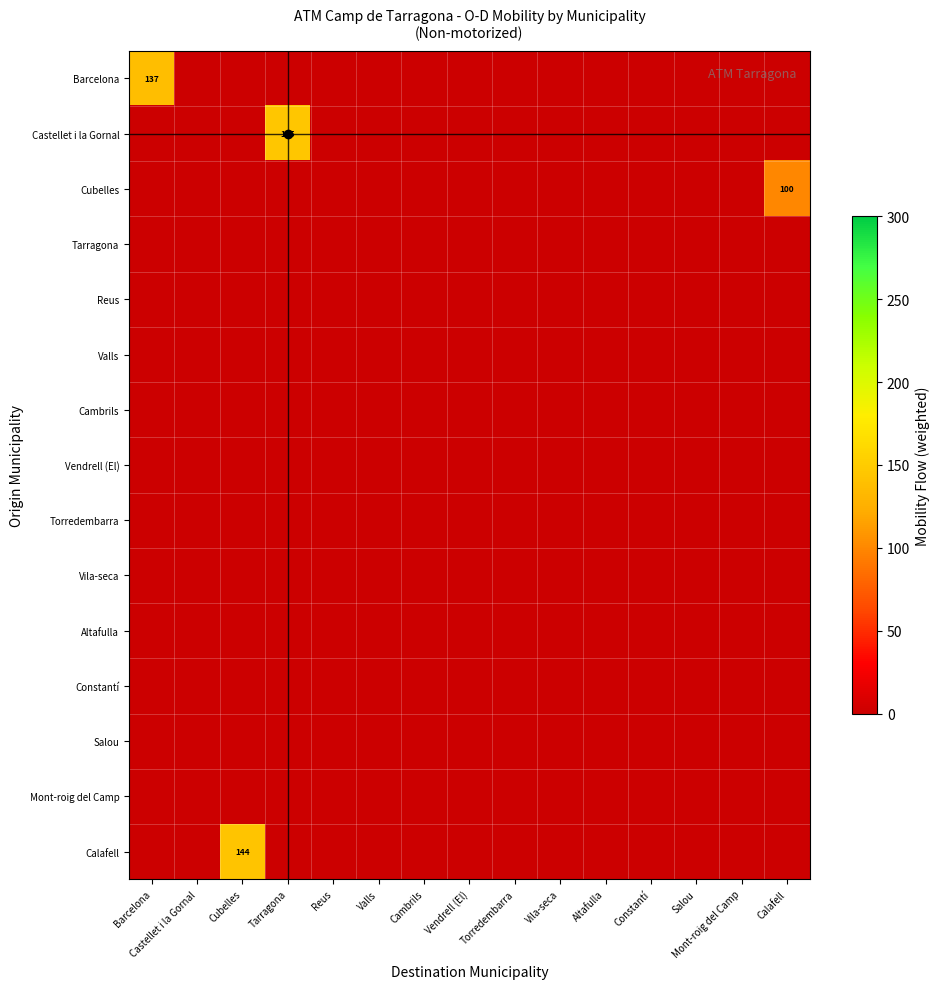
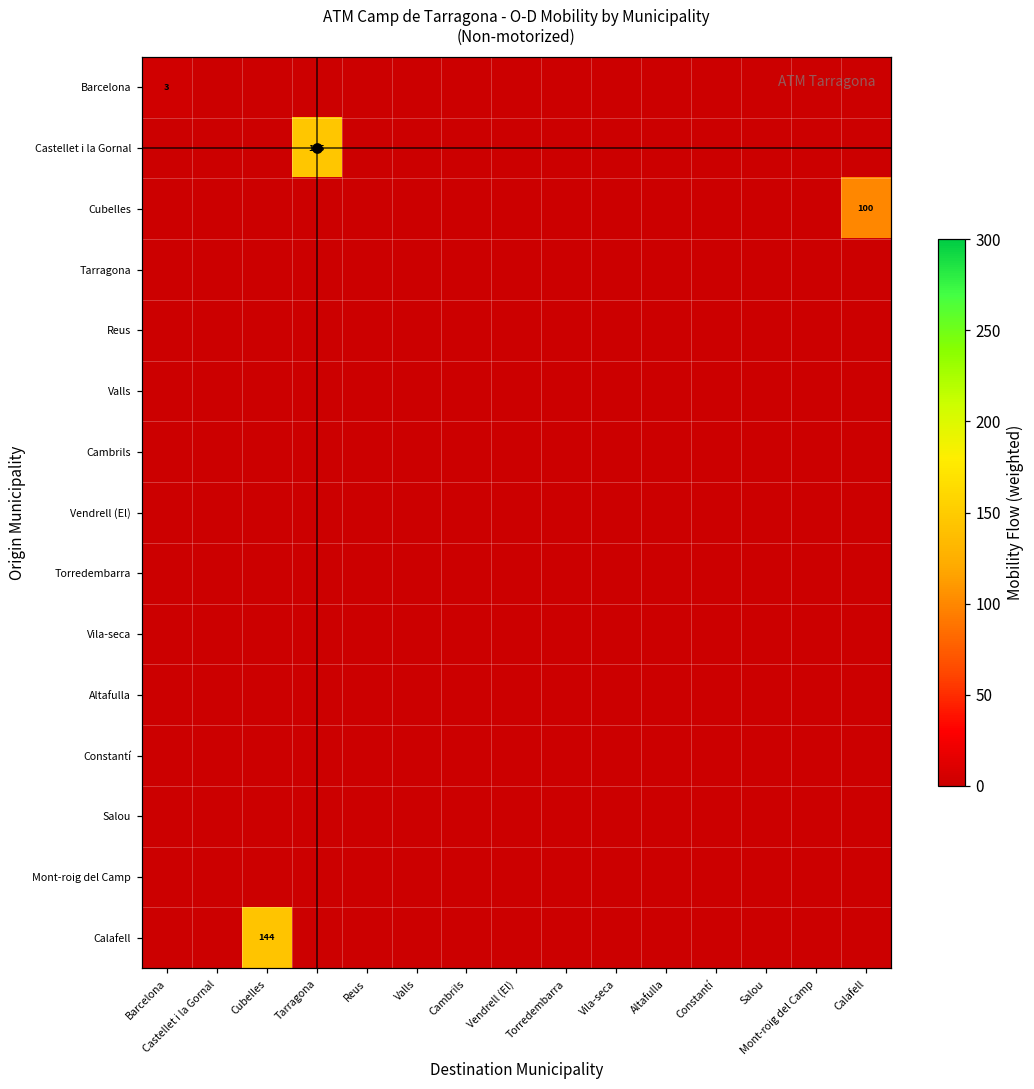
  {
    "Barcelona": {
-     "Barcelona": 137
+     "Barcelona": 3
    },
    "Cubelles": {
      "Calafell": 100
    },
    "Calafell": {
      "Cubelles": 144
    }
  }
